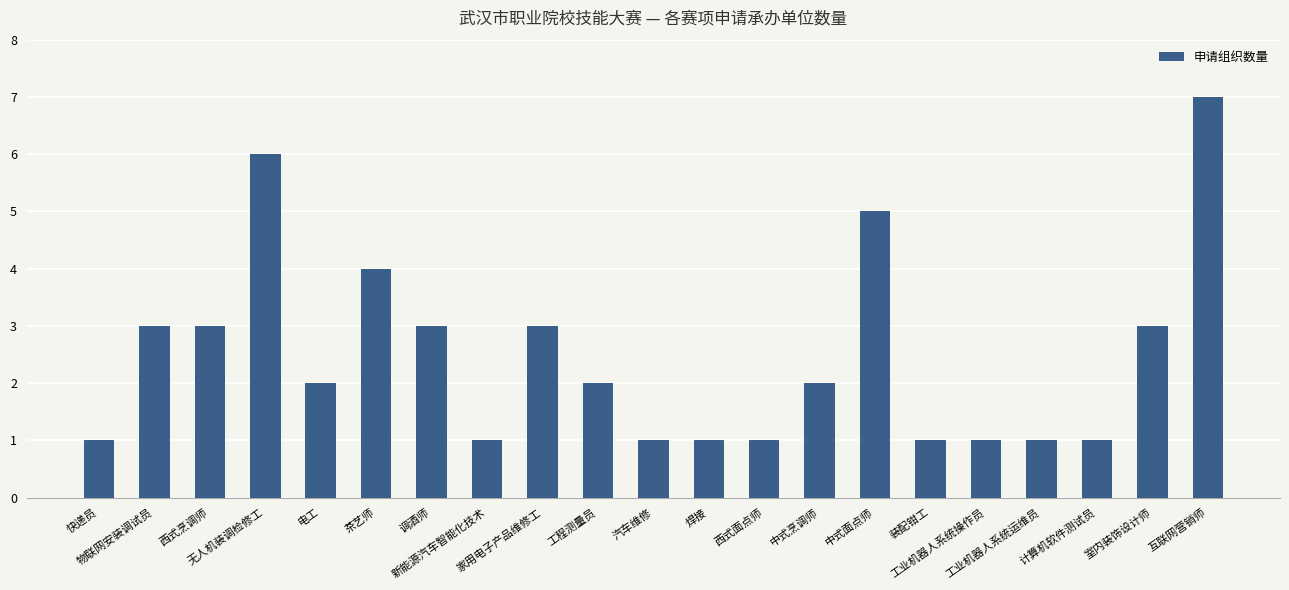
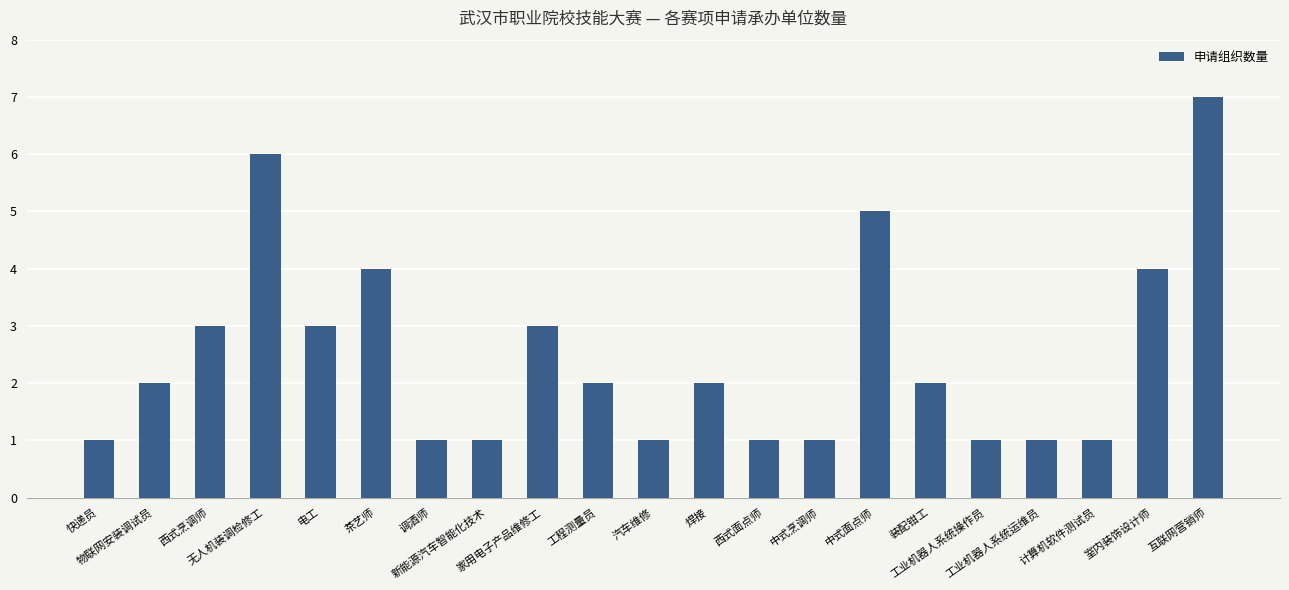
  {
    "快递员": 1,
-   "物联网安装调试员": 3,
+   "物联网安装调试员": 2,
    "西式烹调师": 3,
    "无人机装调检修工": 6,
-   "电工": 2,
+   "电工": 3,
    "茶艺师": 4,
-   "调酒师": 3,
+   "调酒师": 1,
    "新能源汽车智能化技术": 1,
    "家用电子产品维修工": 3,
    "工程测量员": 2,
    "汽车维修": 1,
-   "焊接": 1,
+   "焊接": 2,
    "西式面点师": 1,
-   "中式烹调师": 2,
+   "中式烹调师": 1,
    "中式面点师": 5,
-   "装配钳工": 1,
+   "装配钳工": 2,
    "工业机器人系统操作员": 1,
    "工业机器人系统运维员": 1,
    "计算机软件测试员": 1,
-   "室内装饰设计师": 3,
+   "室内装饰设计师": 4,
    "互联网营销师": 7
  }
